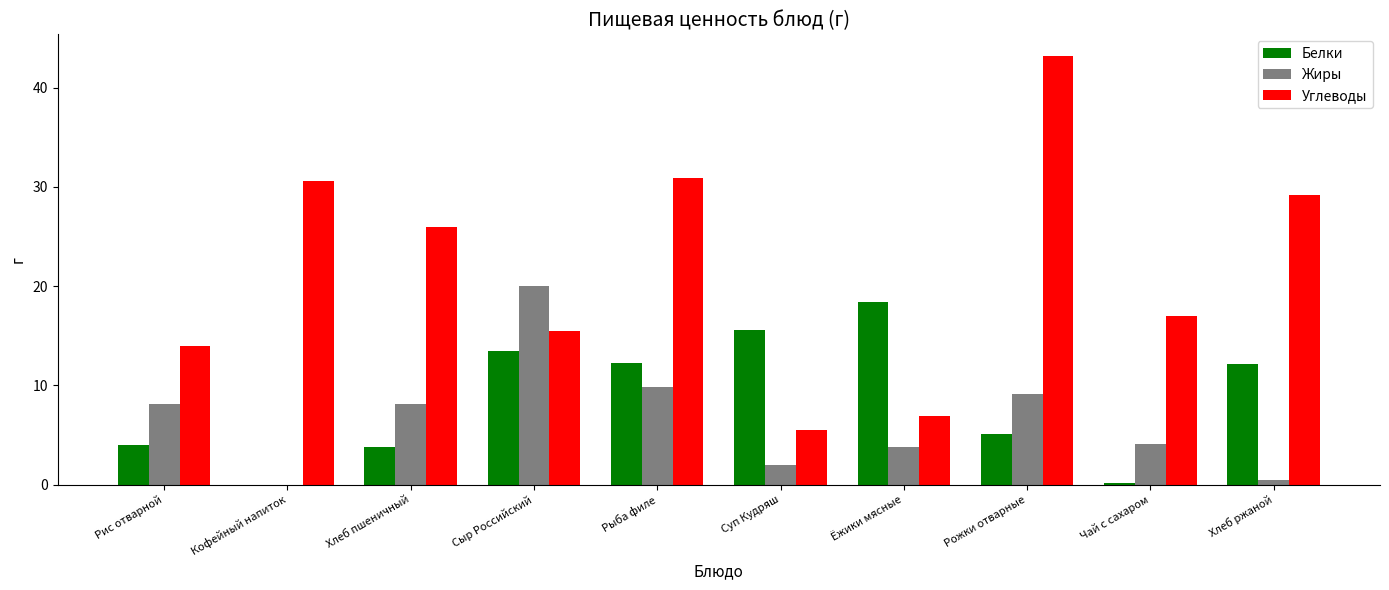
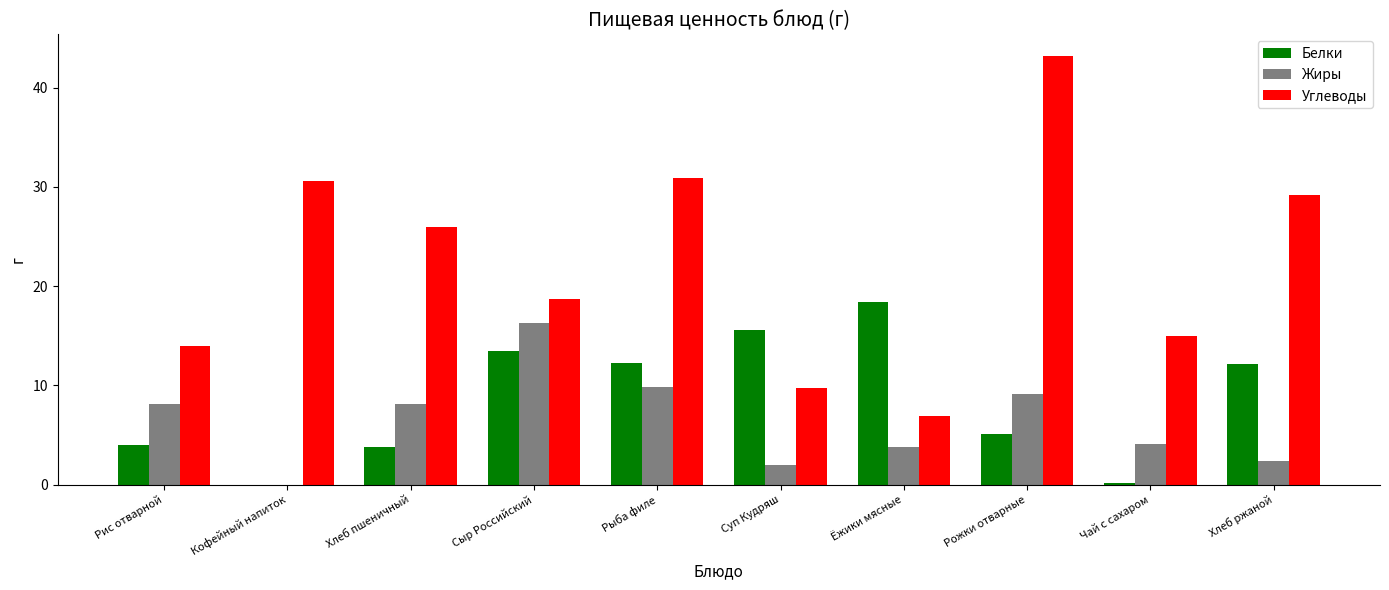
  {
    "Белки": {
      "Рис отварной": 4,
      "Кофейный напиток": 0,
      "Хлеб пшеничный": 4,
      "Сыр Российский": 14,
      "Рыба филе": 12,
      "Суп Кудряш": 16,
      "Ёжики мясные": 18,
      "Рожки отварные": 5,
      "Хлеб ржаной": 12
    },
    "Жиры": {
      "Рис отварной": 8,
      "Кофейный напиток": 0,
      "Хлеб пшеничный": 8,
-     "Сыр Российский": 20,
+     "Сыр Российский": 16,
      "Рыба филе": 10,
      "Суп Кудряш": 2,
      "Ёжики мясные": 4,
      "Рожки отварные": 9,
      "Чай с сахаром": 4,
-     "Хлеб ржаной": 1
+     "Хлеб ржаной": 2
    },
    "Углеводы": {
      "Рис отварной": 14,
      "Кофейный напиток": 31,
      "Хлеб пшеничный": 26,
-     "Сыр Российский": 16,
+     "Сыр Российский": 19,
      "Рыба филе": 31,
-     "Суп Кудряш": 6,
+     "Суп Кудряш": 10,
      "Ёжики мясные": 7,
      "Рожки отварные": 43,
-     "Чай с сахаром": 17,
+     "Чай с сахаром": 15,
      "Хлеб ржаной": 29
    }
  }
